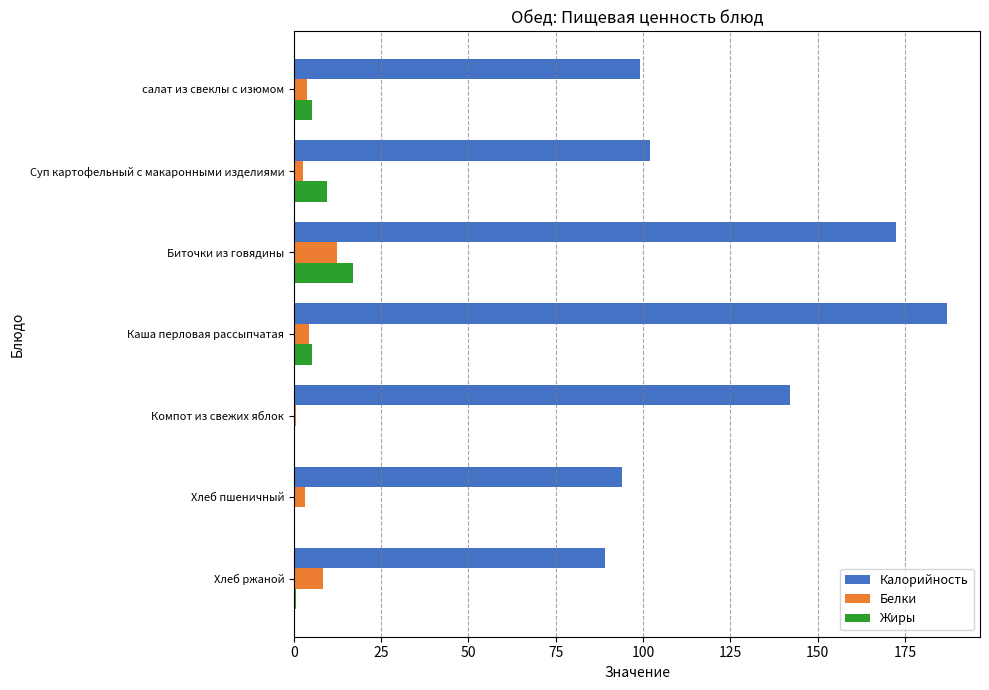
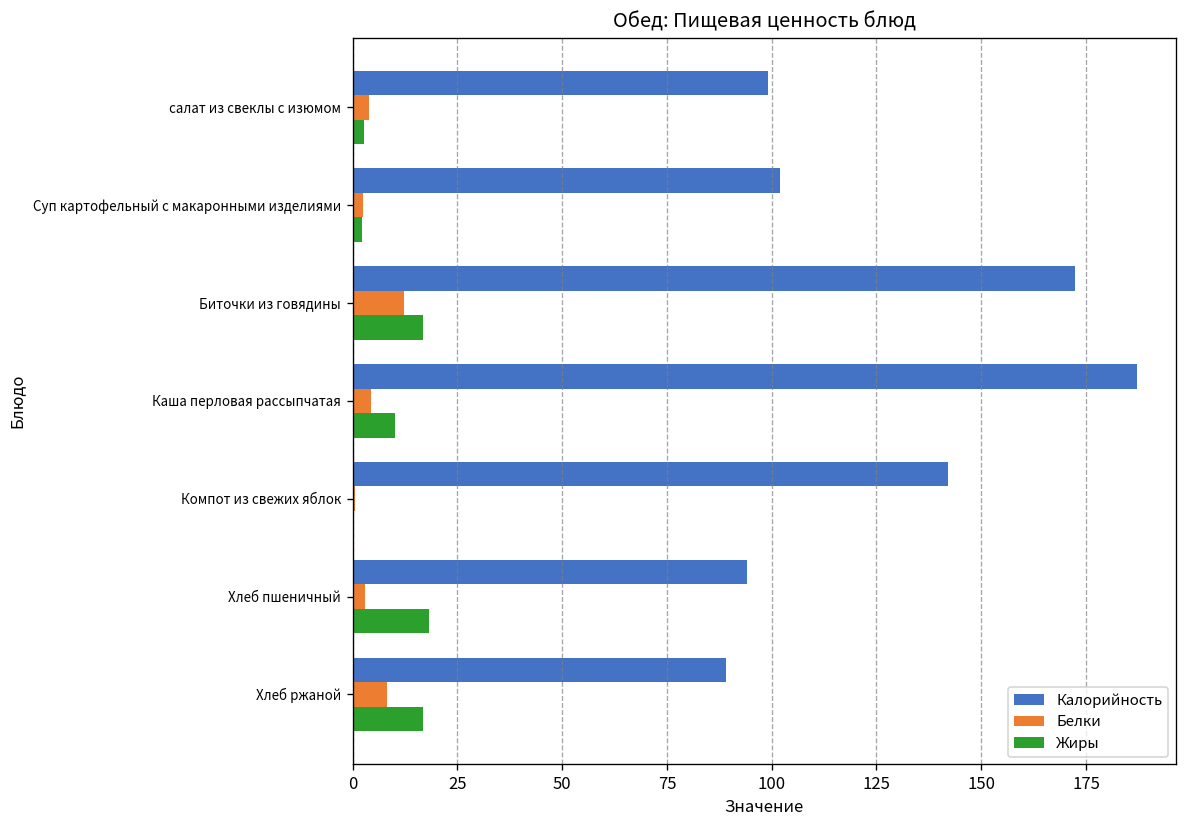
  {
    "Калорийность": {
      "салат из свеклы с изюмом": 99,
      "Суп картофельный с макаронными изделиями": 102,
      "Биточки из говядины": 172,
      "Каша перловая рассыпчатая": 187,
      "Компот из свежих яблок": 142,
      "Хлеб пшеничный": 94,
      "Хлеб ржаной": 89
    },
    "Белки": {
      "салат из свеклы с изюмом": 4,
      "Суп картофельный с макаронными изделиями": 3,
      "Биточки из говядины": 12,
      "Каша перловая рассыпчатая": 4,
      "Хлеб пшеничный": 3,
      "Хлеб ржаной": 8
    },
    "Жиры": {
-     "салат из свеклы с изюмом": 5,
-     "Суп картофельный с макаронными изделиями": 9,
+     "салат из свеклы с изюмом": 3,
+     "Суп картофельный с макаронными изделиями": 2,
      "Биточки из говядины": 17,
-     "Каша перловая рассыпчатая": 5,
-     "Хлеб пшеничный": 0,
-     "Хлеб ржаной": 0
+     "Каша перловая рассыпчатая": 10,
+     "Хлеб пшеничный": 18,
+     "Хлеб ржаной": 17
    }
  }
